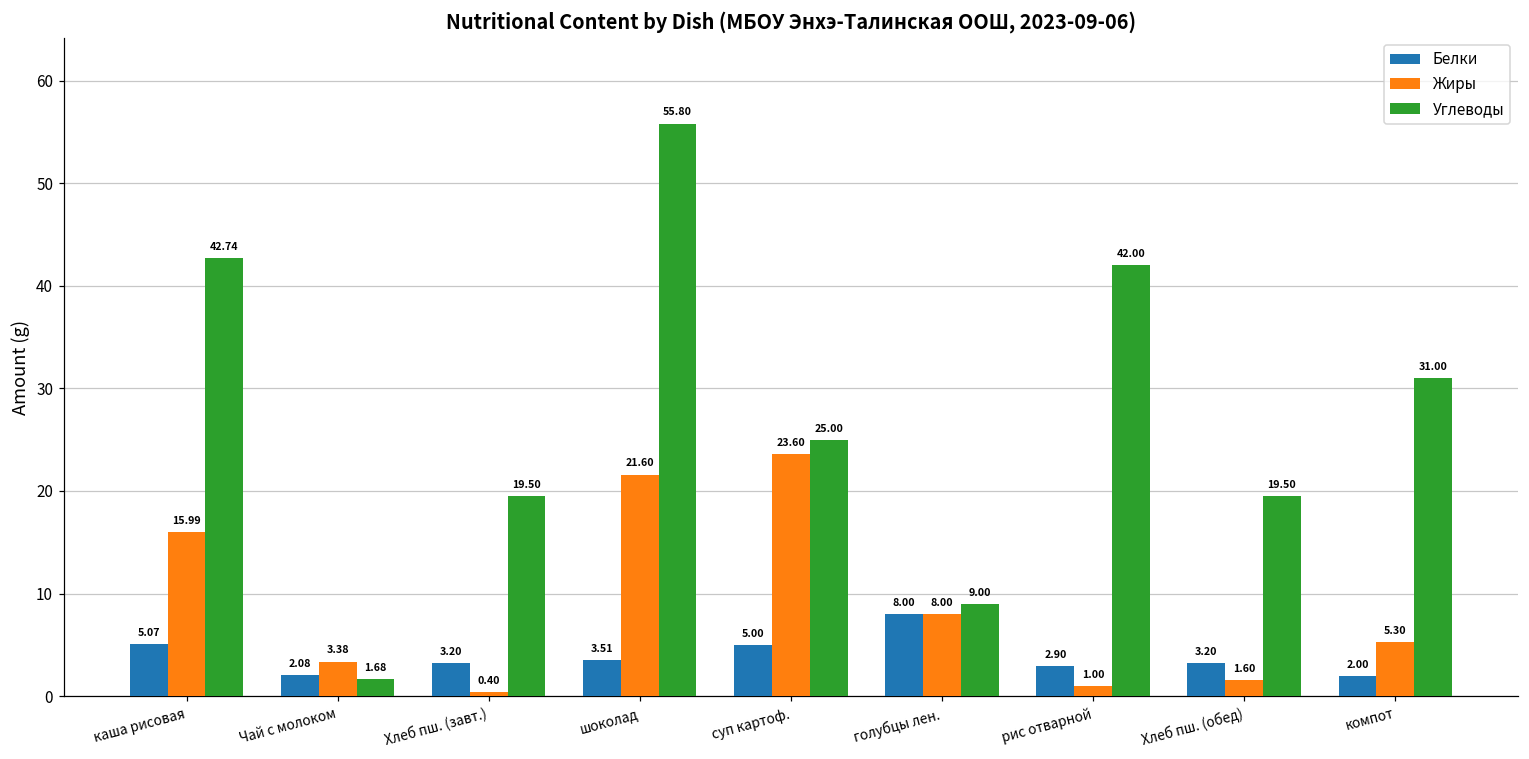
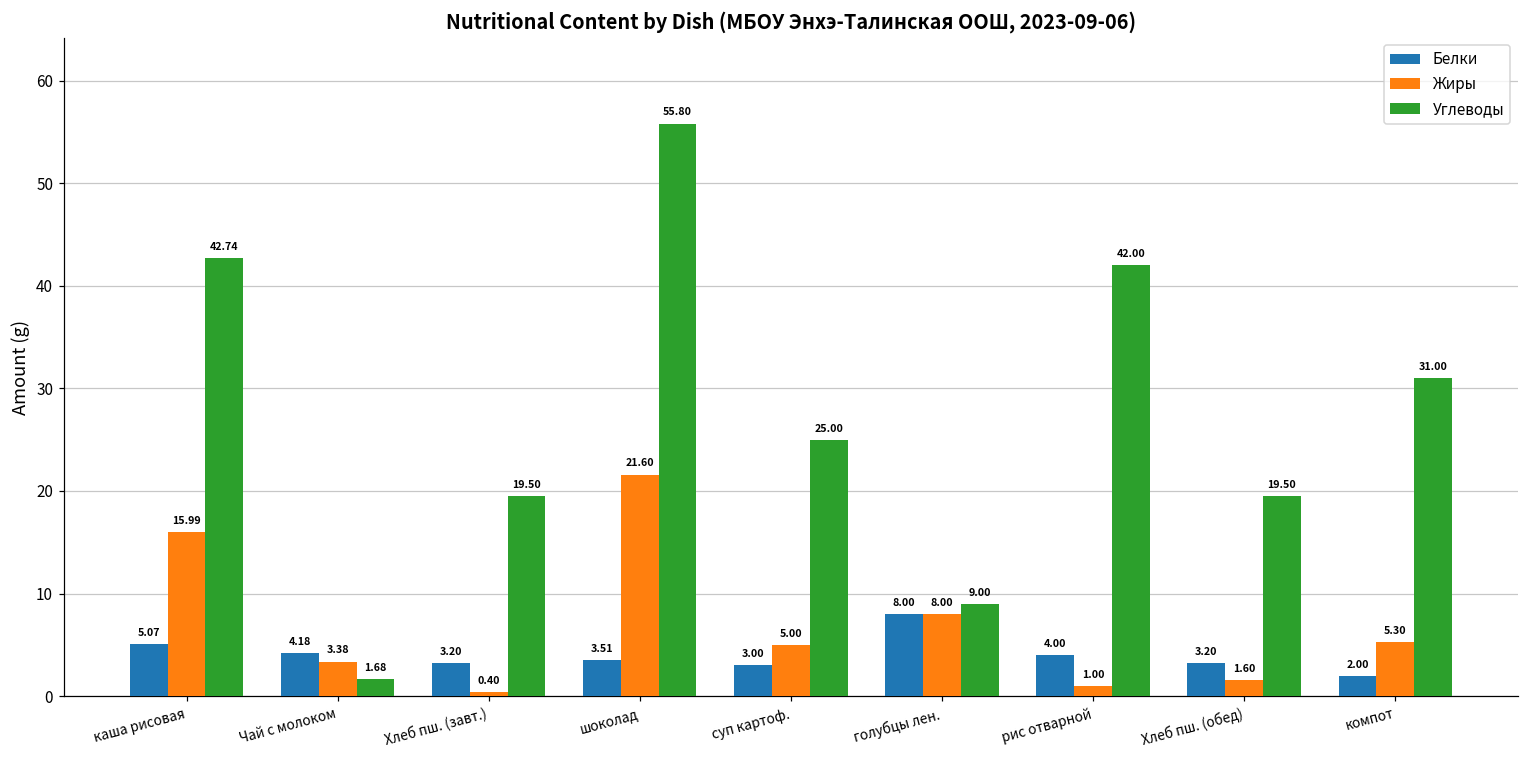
  {
    "Белки": {
      "каша рисовая": 5.07,
-     "Чай с молоком": 2.08,
+     "Чай с молоком": 4.18,
      "Хлеб пш. (завт.)": 3.20,
      "шоколад": 3.51,
-     "суп картоф.": 5.00,
+     "суп картоф.": 3.00,
      "голубцы лен.": 8.00,
-     "рис отварной": 2.90,
+     "рис отварной": 4.00,
      "Хлеб пш. (обед)": 3.20,
      "компот": 2.00
    },
    "Жиры": {
      "каша рисовая": 15.99,
      "Чай с молоком": 3.38,
      "Хлеб пш. (завт.)": 0.40,
      "шоколад": 21.60,
-     "суп картоф.": 23.60,
+     "суп картоф.": 5.00,
      "голубцы лен.": 8.00,
      "рис отварной": 1.00,
      "Хлеб пш. (обед)": 1.60,
      "компот": 5.30
    },
    "Углеводы": {
      "каша рисовая": 42.74,
      "Чай с молоком": 1.68,
      "Хлеб пш. (завт.)": 19.50,
      "шоколад": 55.80,
      "суп картоф.": 25.00,
      "голубцы лен.": 9.00,
      "рис отварной": 42.00,
      "Хлеб пш. (обед)": 19.50,
      "компот": 31.00
    }
  }
